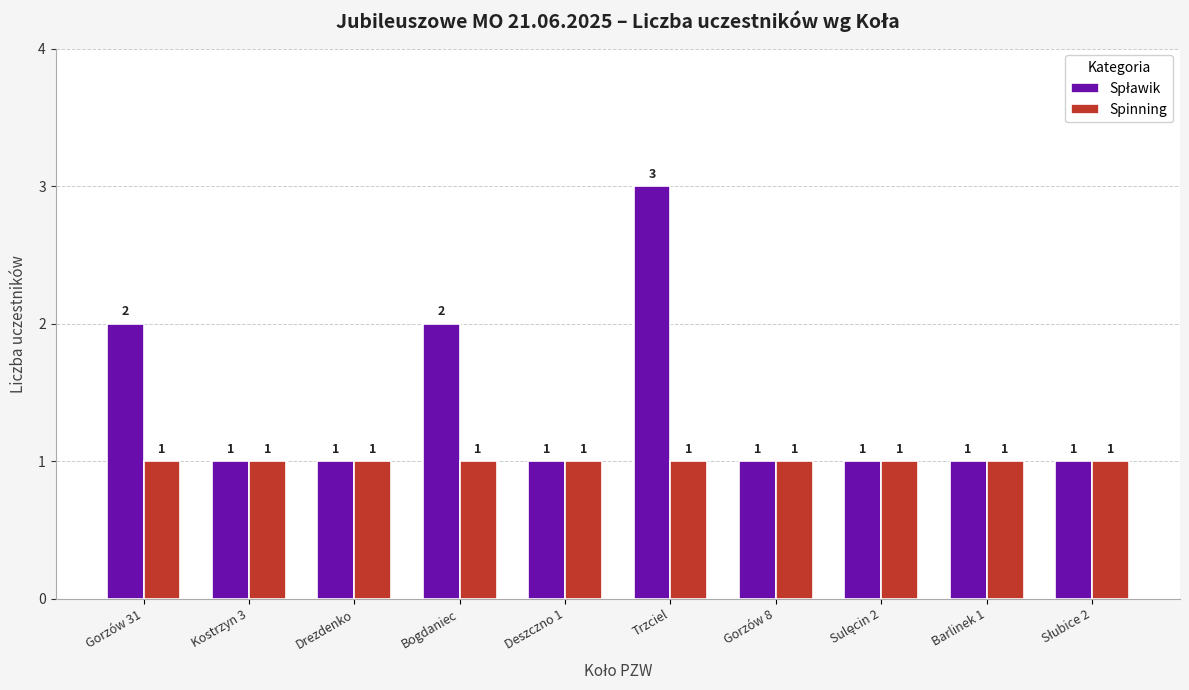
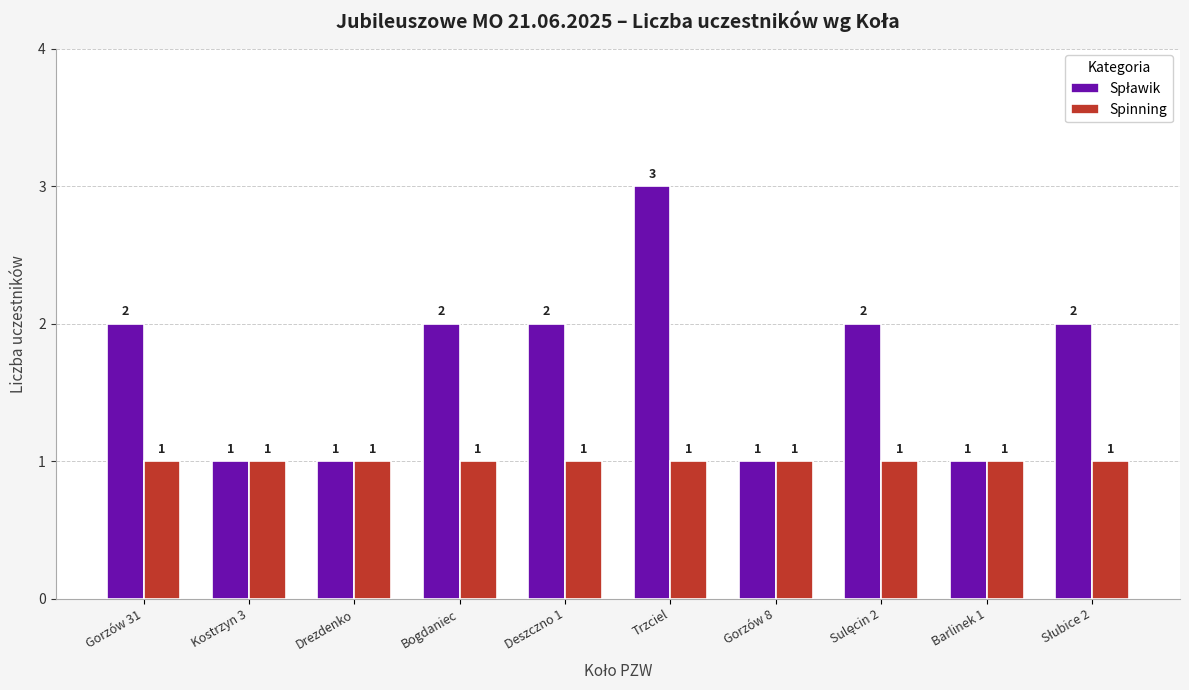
  {
    "Spławik": {
      "Gorzów 31": 2,
      "Kostrzyn 3": 1,
      "Drezdenko": 1,
      "Bogdaniec": 2,
-     "Deszczno 1": 1,
+     "Deszczno 1": 2,
      "Trzciel": 3,
      "Gorzów 8": 1,
-     "Sulęcin 2": 1,
+     "Sulęcin 2": 2,
      "Barlinek 1": 1,
-     "Słubice 2": 1
+     "Słubice 2": 2
    },
    "Spinning": {
      "Gorzów 31": 1,
      "Kostrzyn 3": 1,
      "Drezdenko": 1,
      "Bogdaniec": 1,
      "Deszczno 1": 1,
      "Trzciel": 1,
      "Gorzów 8": 1,
      "Sulęcin 2": 1,
      "Barlinek 1": 1,
      "Słubice 2": 1
    }
  }
